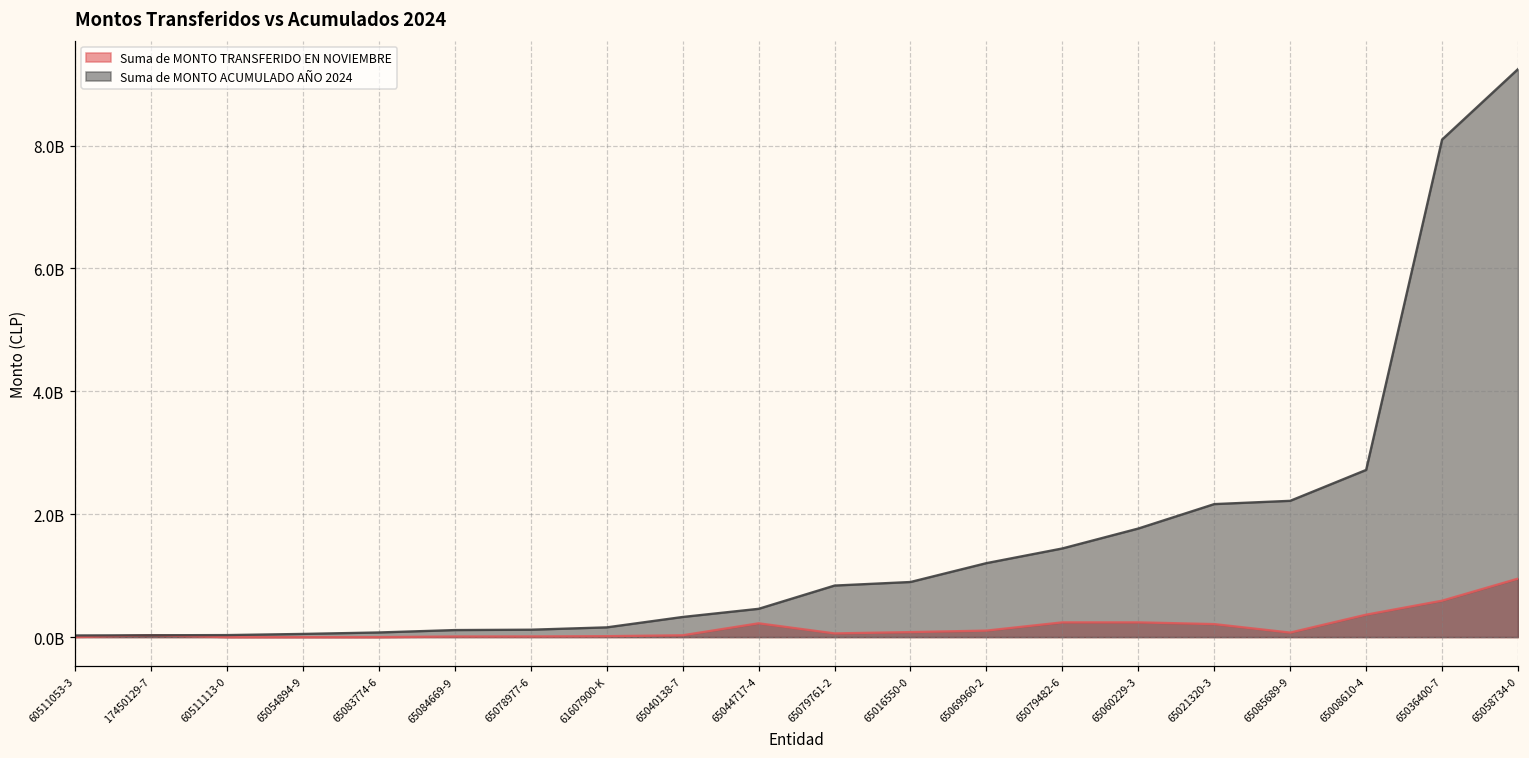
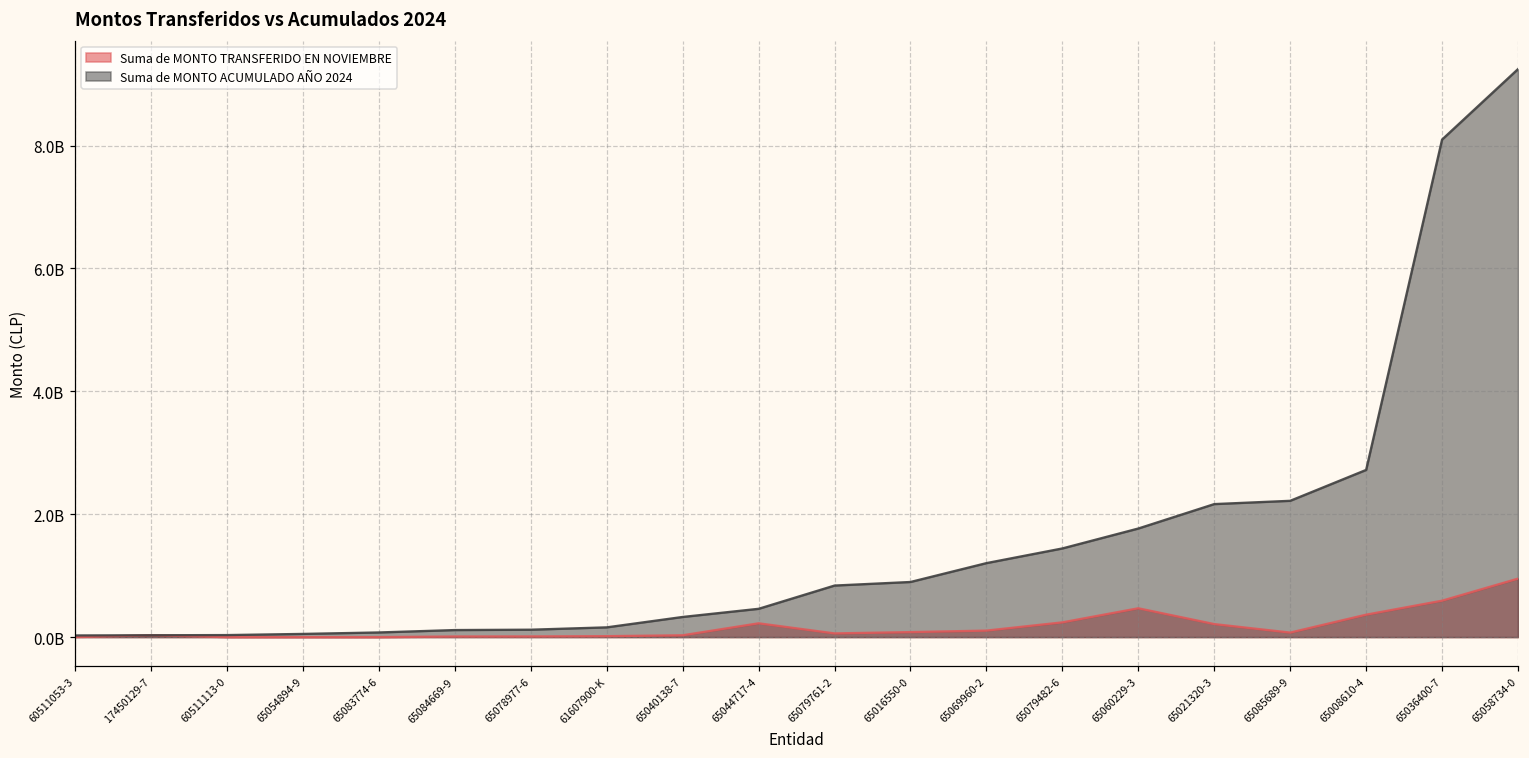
  {
    "Suma de MONTO TRANSFERIDO EN NOVIEMBRE": {
      "65054894-9": 0,
      "65083774-6": 0,
      "65084669-9": 0,
      "65078977-6": 0,
      "61607900-K": 0,
      "65040138-7": 0,
      "65044717-4": 200000000,
      "65079761-2": 100000000,
      "65016550-0": 100000000,
      "65069960-2": 100000000,
      "65079482-6": 200000000,
-     "65060229-3": 200000000,
+     "65060229-3": 500000000,
      "65021320-3": 200000000,
      "65085689-9": 100000000,
      "65008610-4": 400000000,
      "65036400-7": 600000000,
      "65058734-0": 1000000000
    },
    "Suma de MONTO ACUMULADO AÑO 2024": {
      "65054894-9": 100000000,
      "65083774-6": 100000000,
      "65084669-9": 100000000,
      "65078977-6": 100000000,
      "61607900-K": 200000000,
      "65040138-7": 300000000,
      "65044717-4": 500000000,
      "65079761-2": 800000000,
      "65016550-0": 900000000,
      "65069960-2": 1200000000,
      "65079482-6": 1400000000,
      "65060229-3": 1800000000,
      "65021320-3": 2200000000,
      "65085689-9": 2200000000,
      "65008610-4": 2700000000,
      "65036400-7": 8100000000,
      "65058734-0": 9200000000
    }
  }
